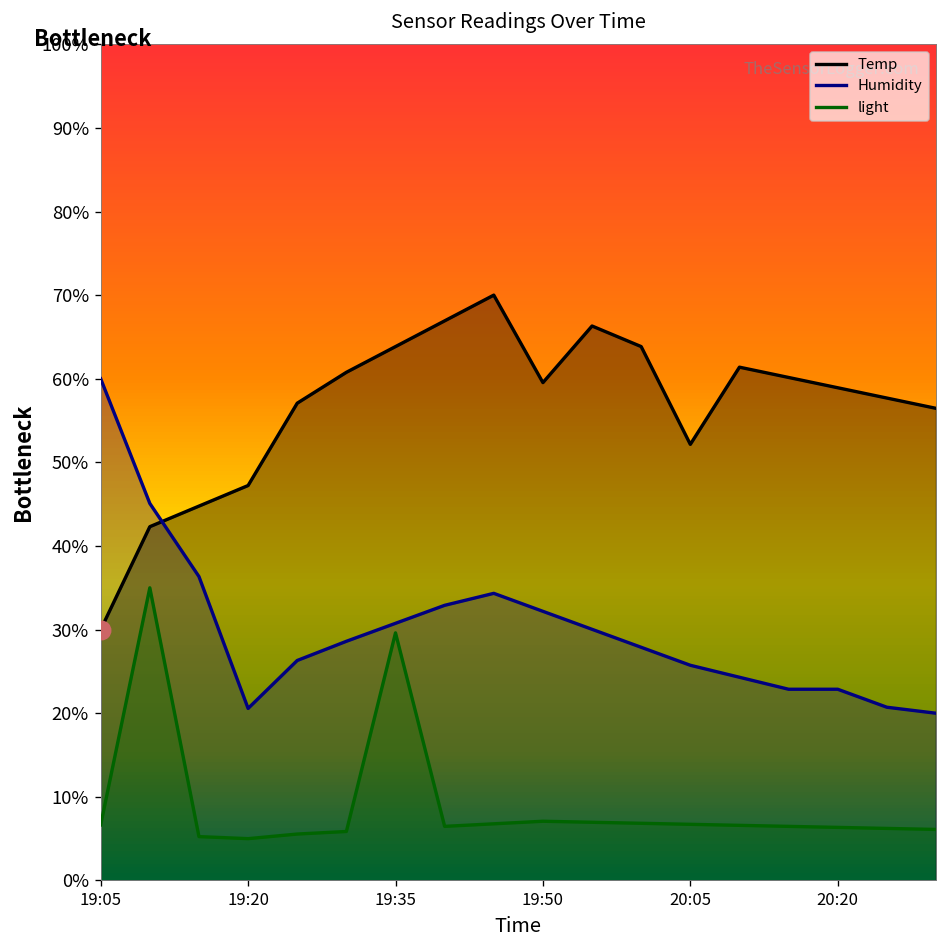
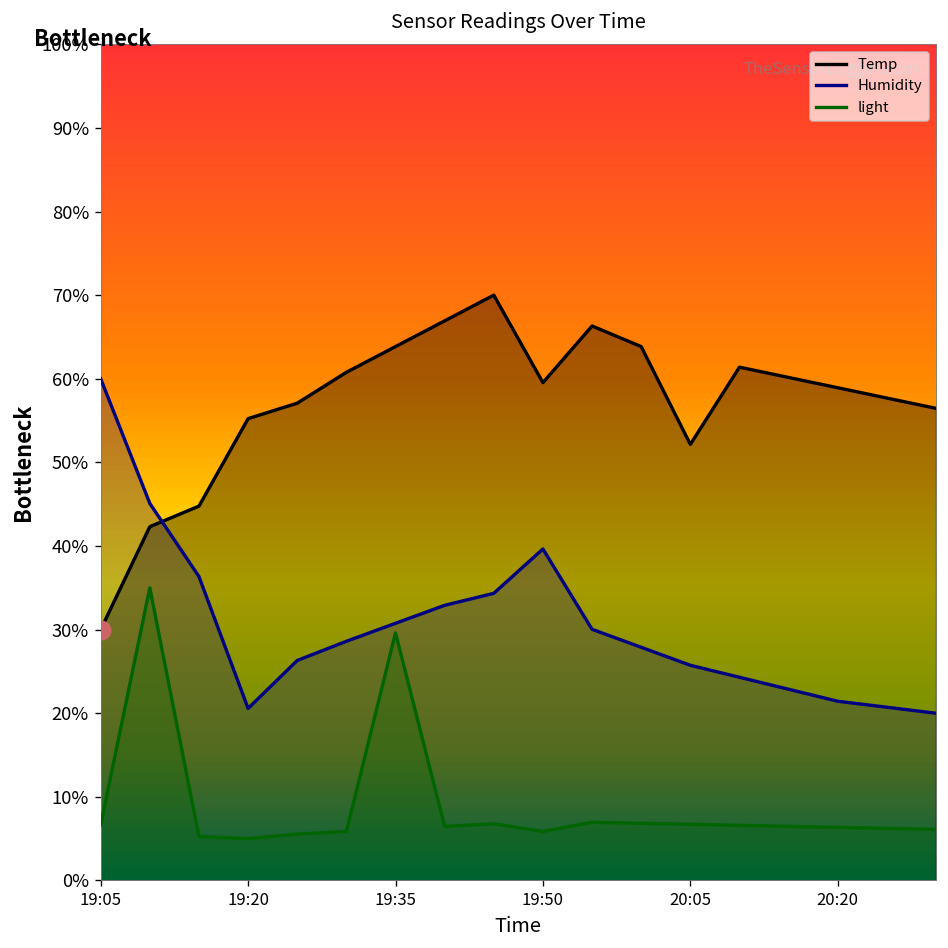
  {
    "Temp": {
-     "19:20": "47%",
+     "19:20": "55%",
      "19:35": "64%",
      "19:50": "60%",
      "20:05": "52%",
      "20:20": "59%"
    },
    "Humidity": {
      "19:05": "60%",
      "19:20": "21%",
      "19:35": "31%",
-     "19:50": "32%",
+     "19:50": "40%",
      "20:05": "26%",
-     "20:20": "23%"
+     "20:20": "21%"
    },
    "light": {
      "19:05": "7%",
      "19:20": "5%",
      "19:35": "30%",
-     "19:50": "7%",
+     "19:50": "6%",
      "20:05": "7%",
      "20:20": "6%"
    }
  }
